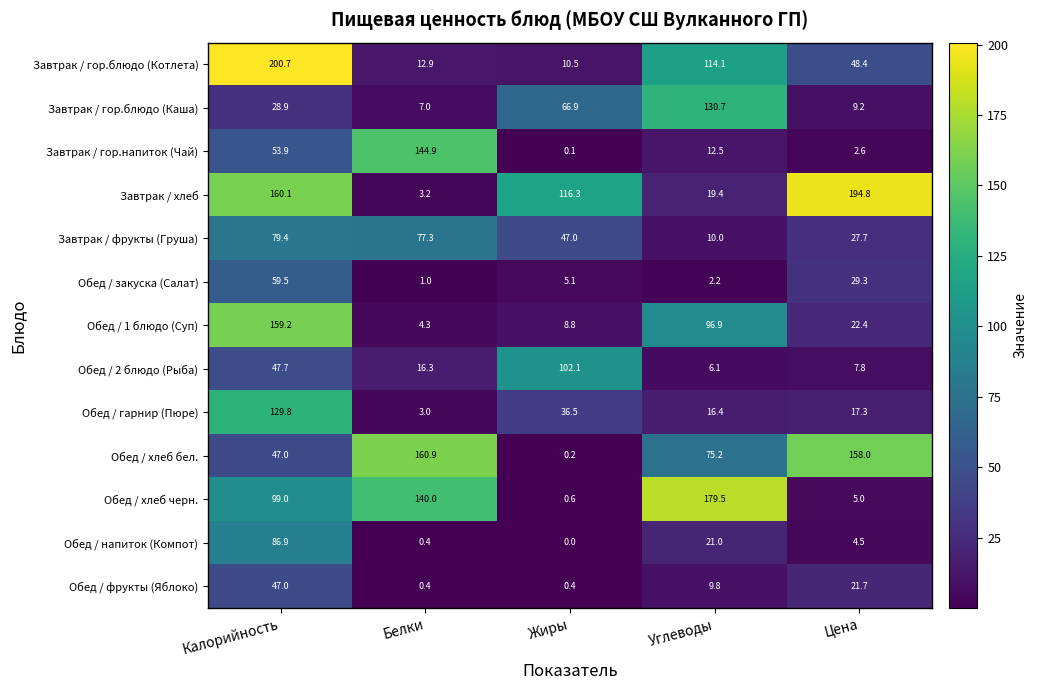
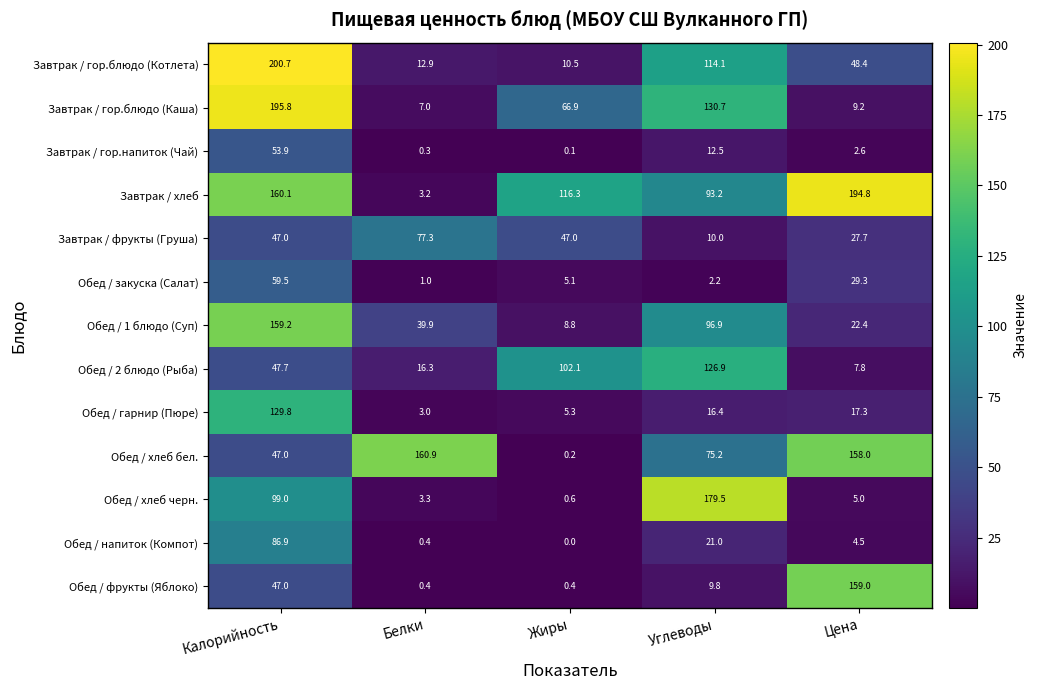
  {
    "Завтрак / гор.блюдо (Котлета)": {
      "Калорийность": 200.7,
      "Белки": 12.9,
      "Жиры": 10.5,
      "Углеводы": 114.1,
      "Цена": 48.4
    },
    "Завтрак / гор.блюдо (Каша)": {
-     "Калорийность": 28.9,
+     "Калорийность": 195.8,
      "Белки": 7.0,
      "Жиры": 66.9,
      "Углеводы": 130.7,
      "Цена": 9.2
    },
    "Завтрак / гор.напиток (Чай)": {
      "Калорийность": 53.9,
-     "Белки": 144.9,
+     "Белки": 0.3,
      "Жиры": 0.1,
      "Углеводы": 12.5,
      "Цена": 2.6
    },
    "Завтрак / хлеб": {
      "Калорийность": 160.1,
      "Белки": 3.2,
      "Жиры": 116.3,
-     "Углеводы": 19.4,
+     "Углеводы": 93.2,
      "Цена": 194.8
    },
    "Завтрак / фрукты (Груша)": {
-     "Калорийность": 79.4,
+     "Калорийность": 47.0,
      "Белки": 77.3,
      "Жиры": 47.0,
      "Углеводы": 10.0,
      "Цена": 27.7
    },
    "Обед / закуска (Салат)": {
      "Калорийность": 59.5,
      "Белки": 1.0,
      "Жиры": 5.1,
      "Углеводы": 2.2,
      "Цена": 29.3
    },
    "Обед / 1 блюдо (Суп)": {
      "Калорийность": 159.2,
-     "Белки": 4.3,
+     "Белки": 39.9,
      "Жиры": 8.8,
      "Углеводы": 96.9,
      "Цена": 22.4
    },
    "Обед / 2 блюдо (Рыба)": {
      "Калорийность": 47.7,
      "Белки": 16.3,
      "Жиры": 102.1,
-     "Углеводы": 6.1,
+     "Углеводы": 126.9,
      "Цена": 7.8
    },
    "Обед / гарнир (Пюре)": {
      "Калорийность": 129.8,
      "Белки": 3.0,
-     "Жиры": 36.5,
+     "Жиры": 5.3,
      "Углеводы": 16.4,
      "Цена": 17.3
    },
    "Обед / хлеб бел.": {
      "Калорийность": 47.0,
      "Белки": 160.9,
      "Жиры": 0.2,
      "Углеводы": 75.2,
      "Цена": 158.0
    },
    "Обед / хлеб черн.": {
      "Калорийность": 99.0,
-     "Белки": 140.0,
+     "Белки": 3.3,
      "Жиры": 0.6,
      "Углеводы": 179.5,
      "Цена": 5.0
    },
    "Обед / напиток (Компот)": {
      "Калорийность": 86.9,
      "Белки": 0.4,
      "Жиры": 0.0,
      "Углеводы": 21.0,
      "Цена": 4.5
    },
    "Обед / фрукты (Яблоко)": {
      "Калорийность": 47.0,
      "Белки": 0.4,
      "Жиры": 0.4,
      "Углеводы": 9.8,
-     "Цена": 21.7
+     "Цена": 159.0
    }
  }
